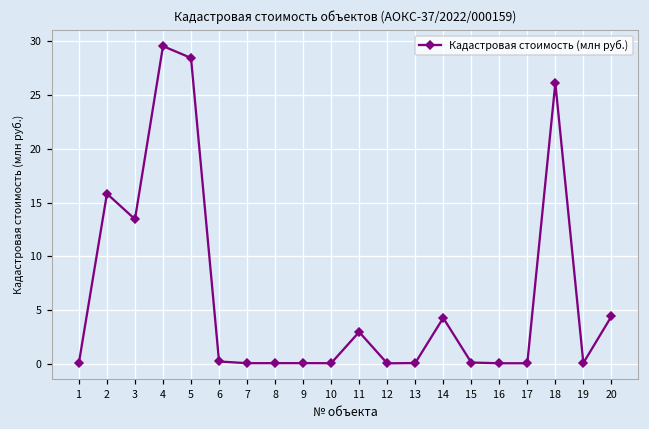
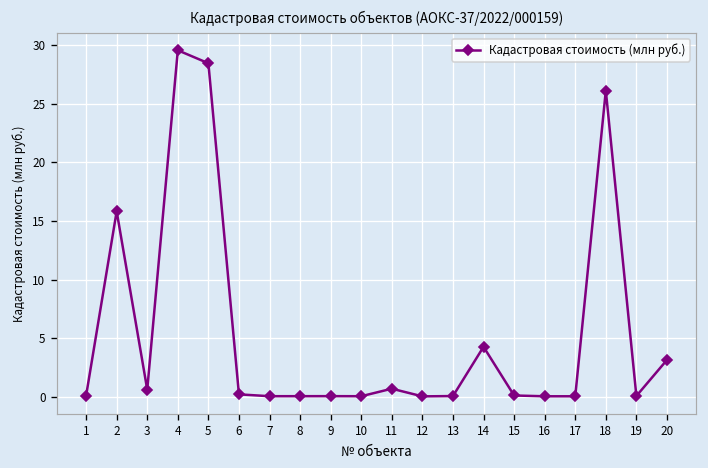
  {
    "1": 0,
    "2": 16,
-   "3": 13,
+   "3": 1,
    "4": 30,
    "5": 28,
    "6": 0,
    "7": 0,
    "8": 0,
    "9": 0,
    "10": 0,
-   "11": 3,
+   "11": 1,
    "12": 0,
    "13": 0,
    "14": 4,
    "15": 0,
    "16": 0,
    "17": 0,
    "18": 26,
    "19": 0,
-   "20": 4
+   "20": 3
  }
